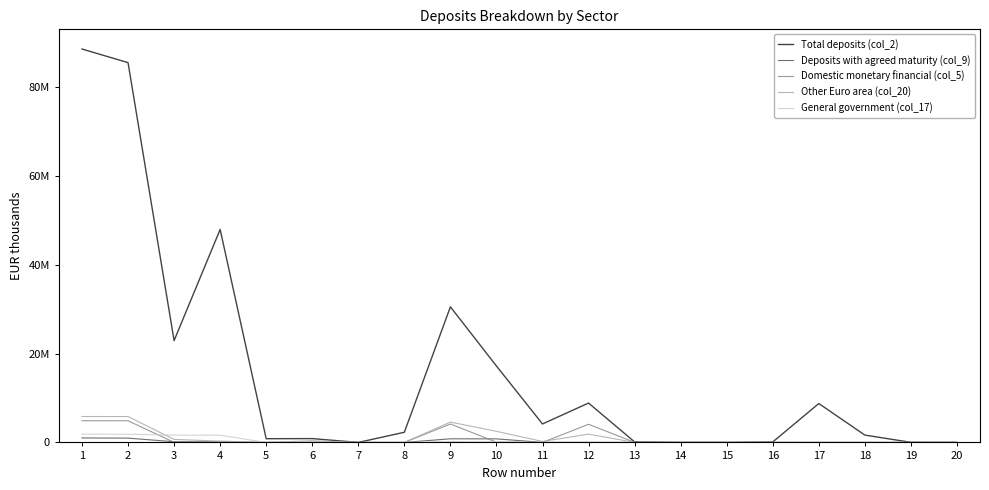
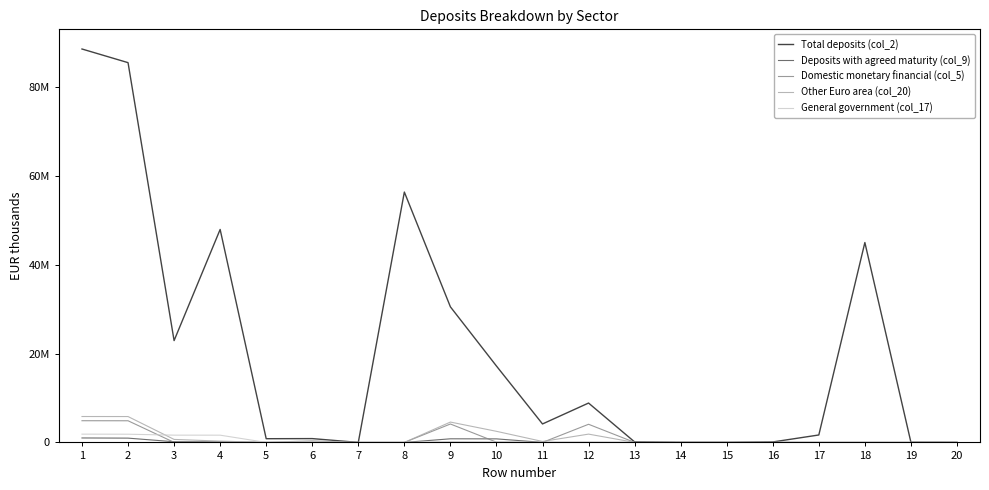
  {
    "Total deposits (col_2)": {
      "1": 89000000,
      "2": 86000000,
      "3": 23000000,
      "4": 48000000,
      "5": 1000000,
-     "8": 2000000,
+     "8": 56000000,
      "9": 31000000,
      "10": 17000000,
      "11": 4000000,
      "12": 9000000,
-     "17": 9000000,
-     "18": 2000000
+     "17": 2000000,
+     "18": 45000000
    },
    "Deposits with agreed maturity (col_9)": {
      "1": 1000000,
      "2": 1000000,
      "9": 1000000,
      "10": 1000000
    }
  }
